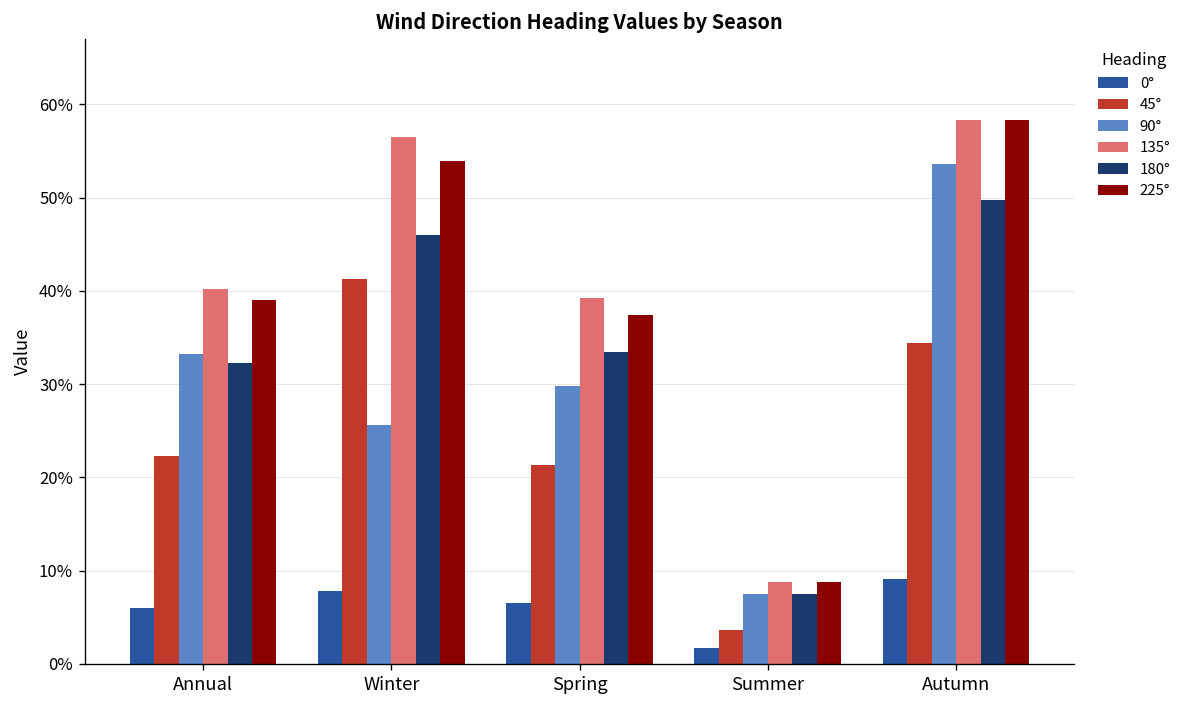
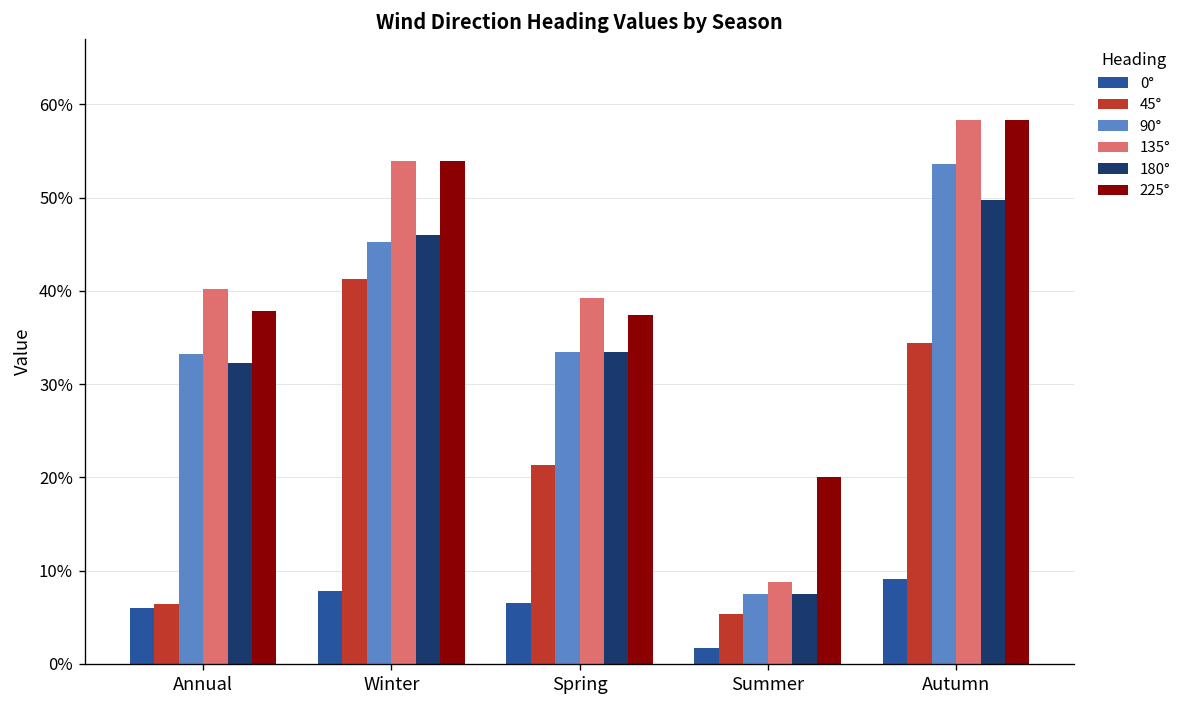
  {
    "45°": {
-     "Annual": "22%",
+     "Annual": "6%",
      "Winter": "41%",
      "Spring": "21%",
-     "Summer": "4%",
+     "Summer": "5%",
      "Autumn": "34%"
    },
    "90°": {
      "Annual": "33%",
-     "Winter": "26%",
-     "Spring": "30%",
+     "Winter": "45%",
+     "Spring": "33%",
      "Summer": "8%",
      "Autumn": "54%"
    },
    "135°": {
      "Annual": "40%",
-     "Winter": "56%",
+     "Winter": "54%",
      "Spring": "39%",
      "Summer": "9%",
      "Autumn": "58%"
    },
    "225°": {
-     "Annual": "39%",
+     "Annual": "38%",
      "Winter": "54%",
      "Spring": "37%",
-     "Summer": "9%",
+     "Summer": "20%",
      "Autumn": "58%"
    }
  }
